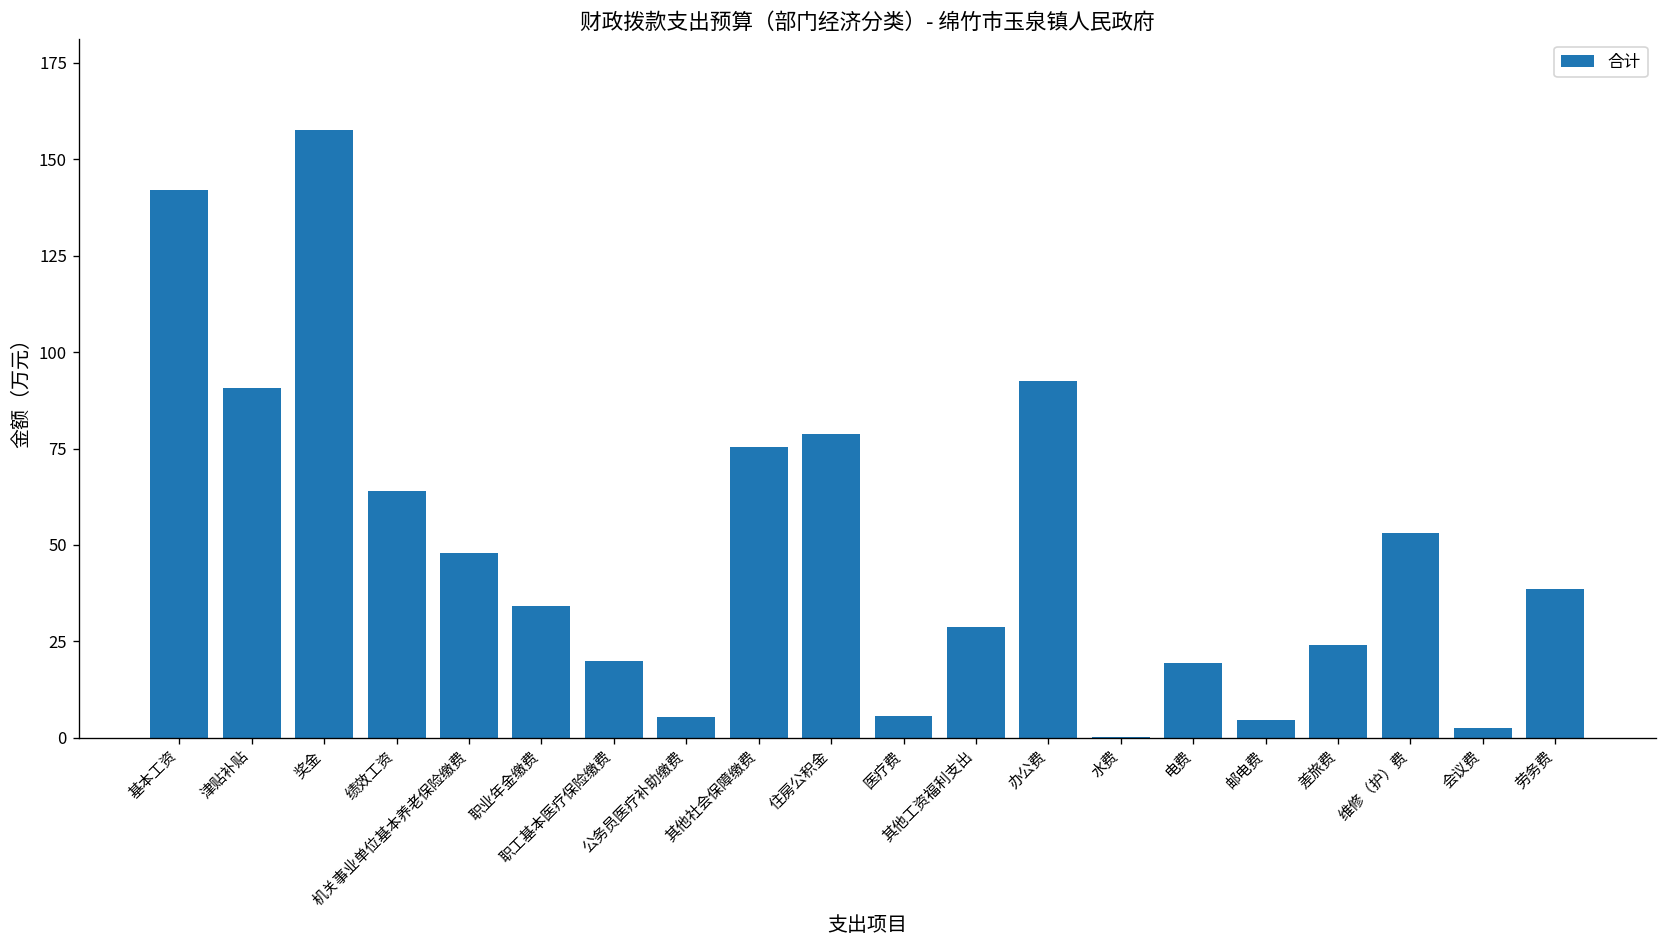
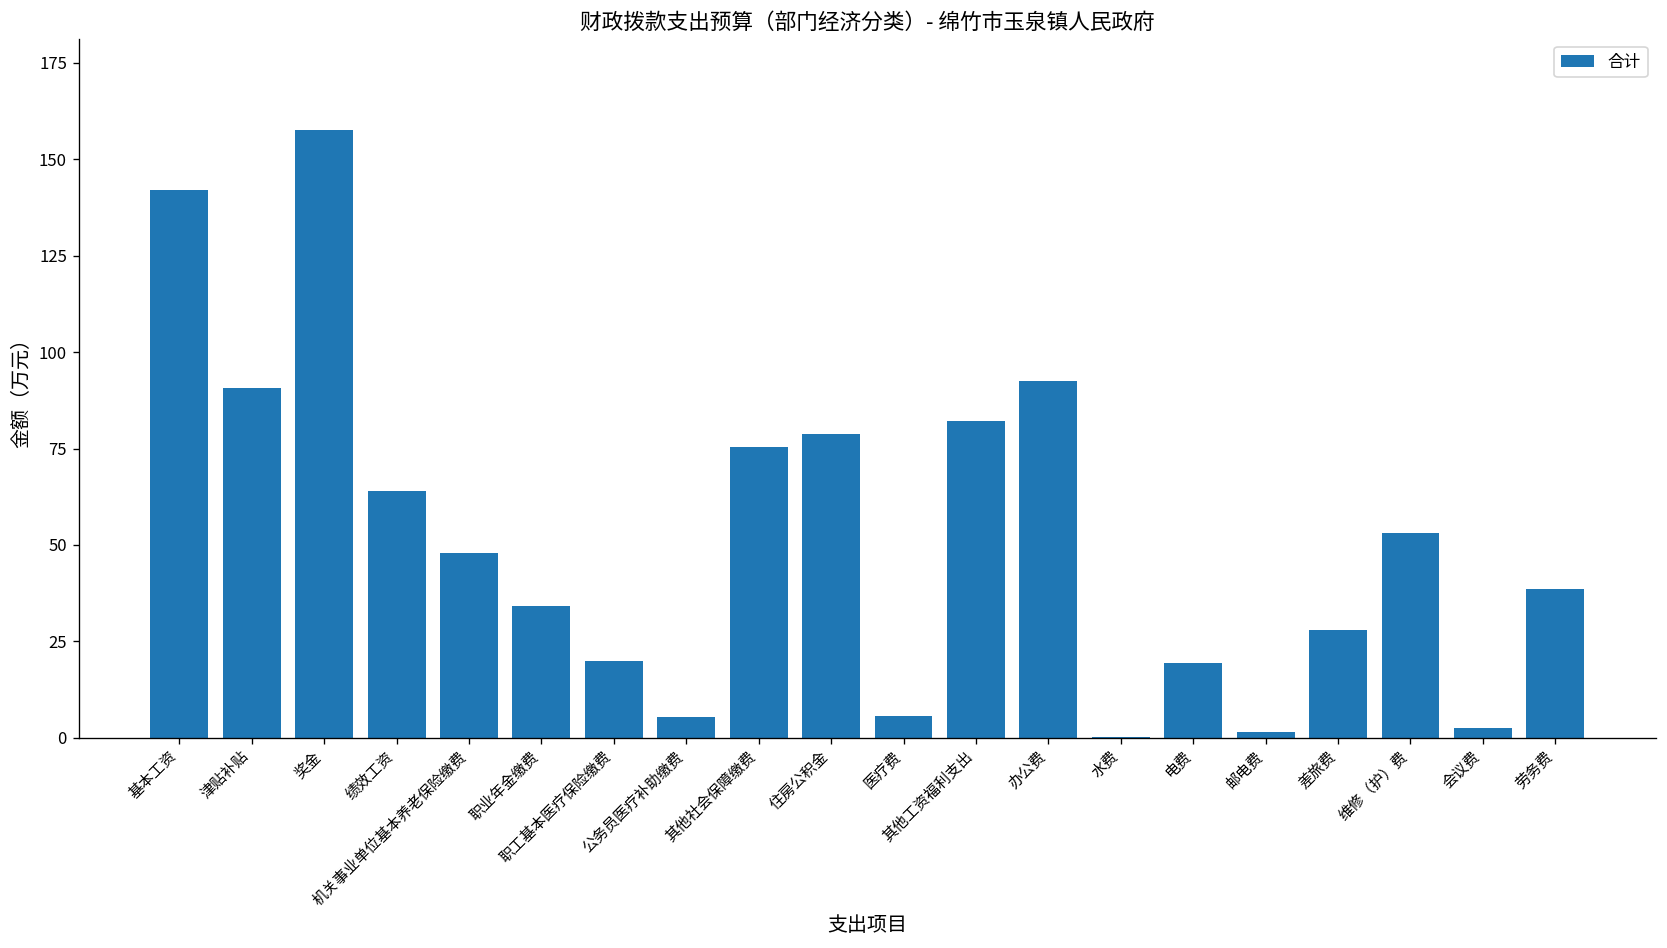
  {
    "基本工资": 142,
    "津贴补贴": 91,
    "奖金": 158,
    "绩效工资": 64,
    "机关事业单位基本养老保险缴费": 48,
    "职业年金缴费": 34,
    "职工基本医疗保险缴费": 20,
    "公务员医疗补助缴费": 5,
    "其他社会保障缴费": 75,
    "住房公积金": 79,
    "医疗费": 6,
-   "其他工资福利支出": 29,
+   "其他工资福利支出": 82,
    "办公费": 93,
    "电费": 19,
-   "邮电费": 5,
-   "差旅费": 24,
+   "邮电费": 1,
+   "差旅费": 28,
    "维修（护）费": 53,
    "会议费": 3,
    "劳务费": 39
  }
